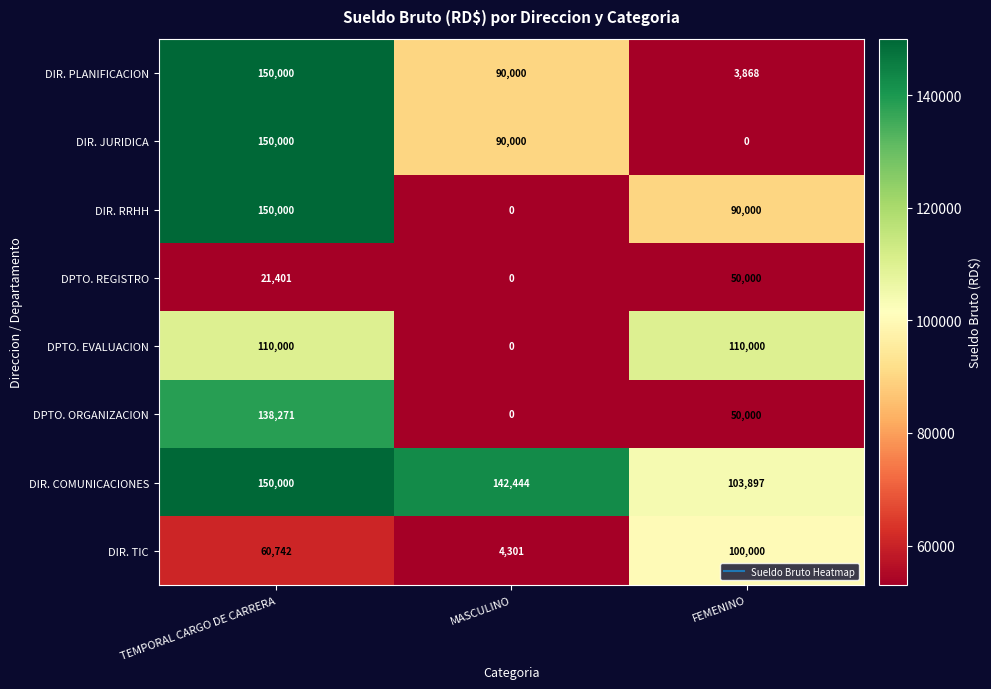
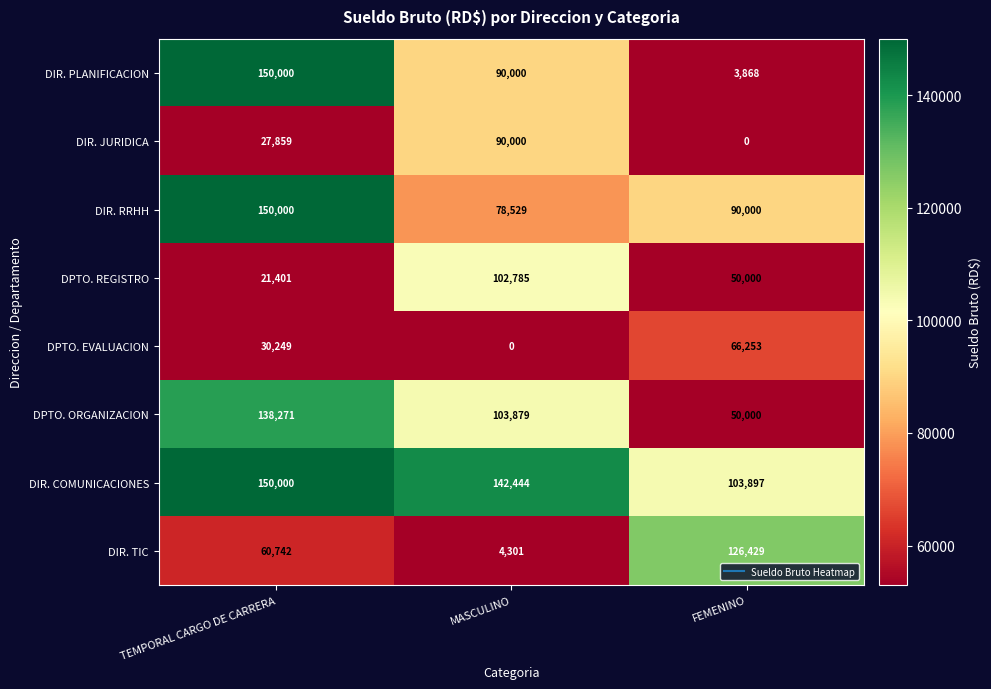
  {
    "DIR. PLANIFICACION": {
      "TEMPORAL CARGO DE CARRERA": "150,000",
      "MASCULINO": "90,000",
      "FEMENINO": "3,868"
    },
    "DIR. JURIDICA": {
-     "TEMPORAL CARGO DE CARRERA": "150,000",
+     "TEMPORAL CARGO DE CARRERA": "27,859",
      "MASCULINO": "90,000",
      "FEMENINO": "0"
    },
    "DIR. RRHH": {
      "TEMPORAL CARGO DE CARRERA": "150,000",
-     "MASCULINO": "0",
+     "MASCULINO": "78,529",
      "FEMENINO": "90,000"
    },
    "DPTO. REGISTRO": {
      "TEMPORAL CARGO DE CARRERA": "21,401",
-     "MASCULINO": "0",
+     "MASCULINO": "102,785",
      "FEMENINO": "50,000"
    },
    "DPTO. EVALUACION": {
-     "TEMPORAL CARGO DE CARRERA": "110,000",
+     "TEMPORAL CARGO DE CARRERA": "30,249",
      "MASCULINO": "0",
-     "FEMENINO": "110,000"
+     "FEMENINO": "66,253"
    },
    "DPTO. ORGANIZACION": {
      "TEMPORAL CARGO DE CARRERA": "138,271",
-     "MASCULINO": "0",
+     "MASCULINO": "103,879",
      "FEMENINO": "50,000"
    },
    "DIR. COMUNICACIONES": {
      "TEMPORAL CARGO DE CARRERA": "150,000",
      "MASCULINO": "142,444",
      "FEMENINO": "103,897"
    },
    "DIR. TIC": {
      "TEMPORAL CARGO DE CARRERA": "60,742",
      "MASCULINO": "4,301",
-     "FEMENINO": "100,000"
+     "FEMENINO": "126,429"
    }
  }
